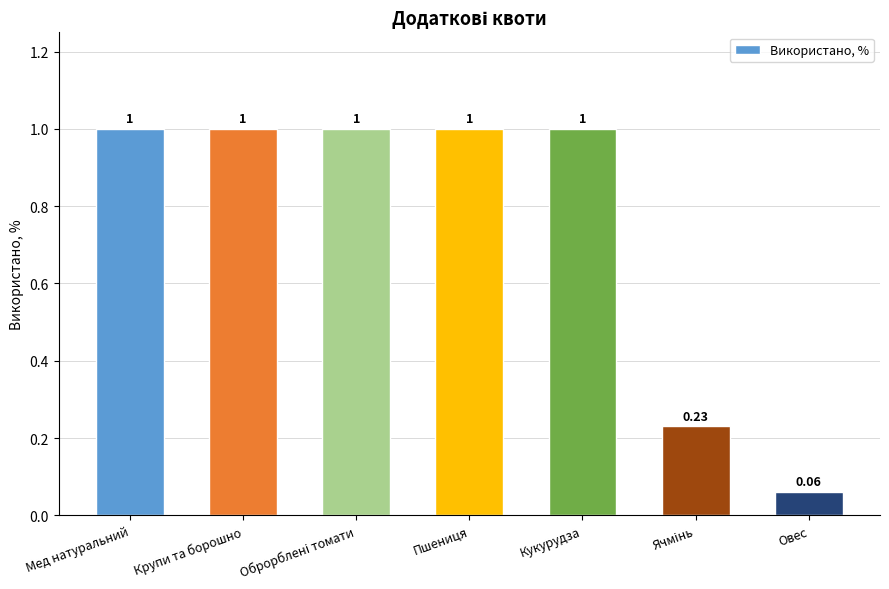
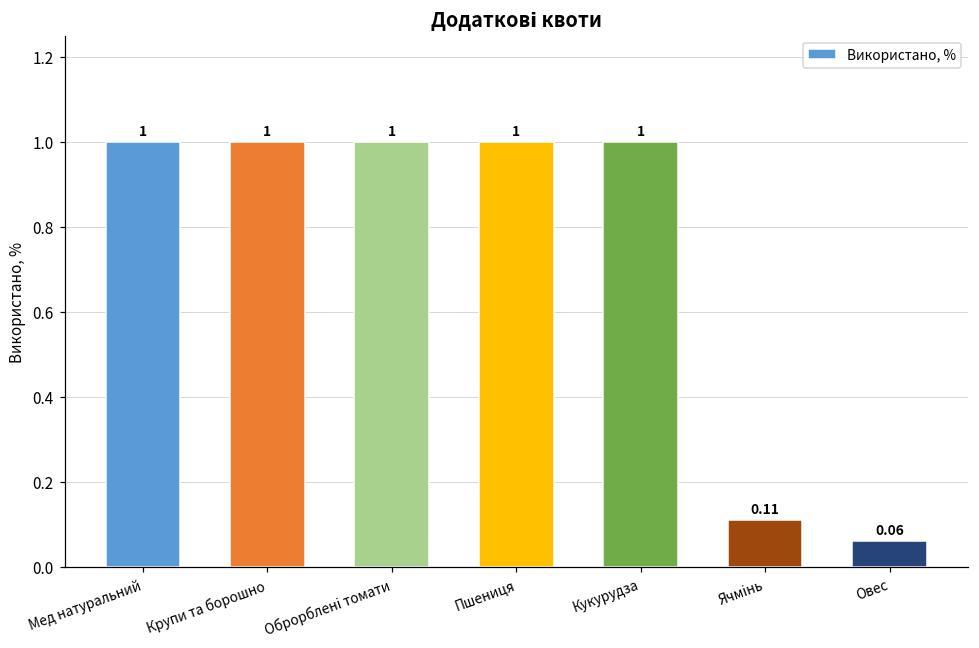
  {
    "Мед натуральний": 1,
    "Крупи та борошно": 1,
    "Оброрблені томати": 1,
    "Пшениця": 1,
    "Кукурудза": 1,
-   "Ячмінь": 0.23,
+   "Ячмінь": 0.11,
    "Овес": 0.06
  }
